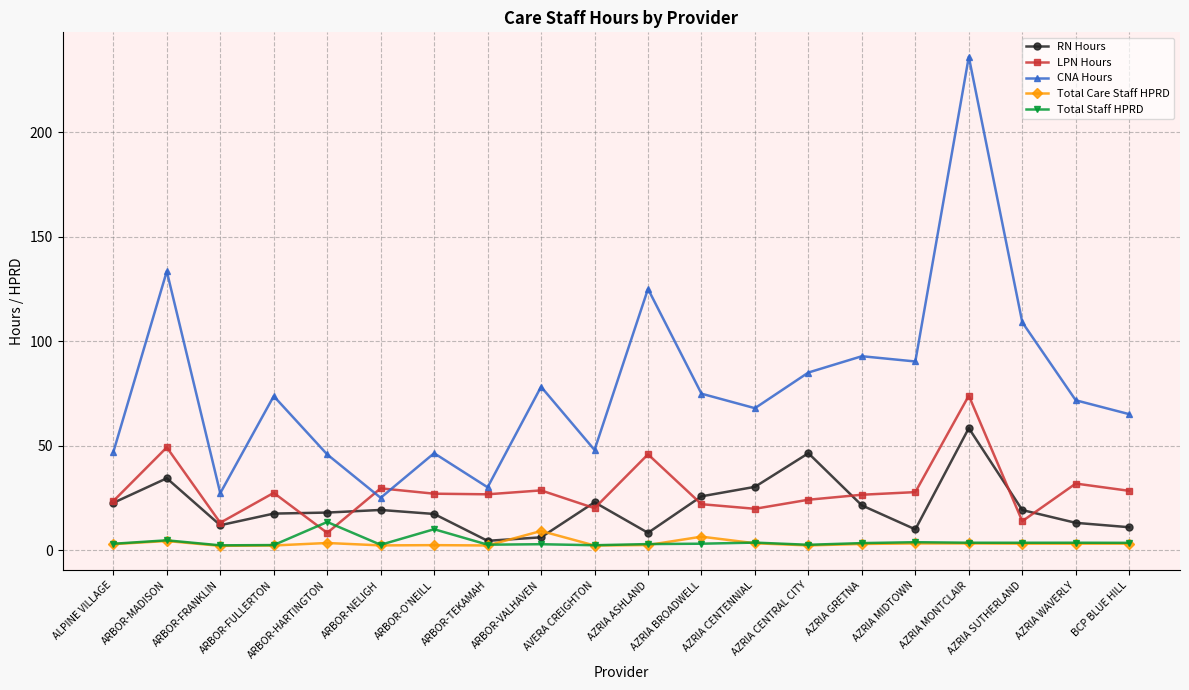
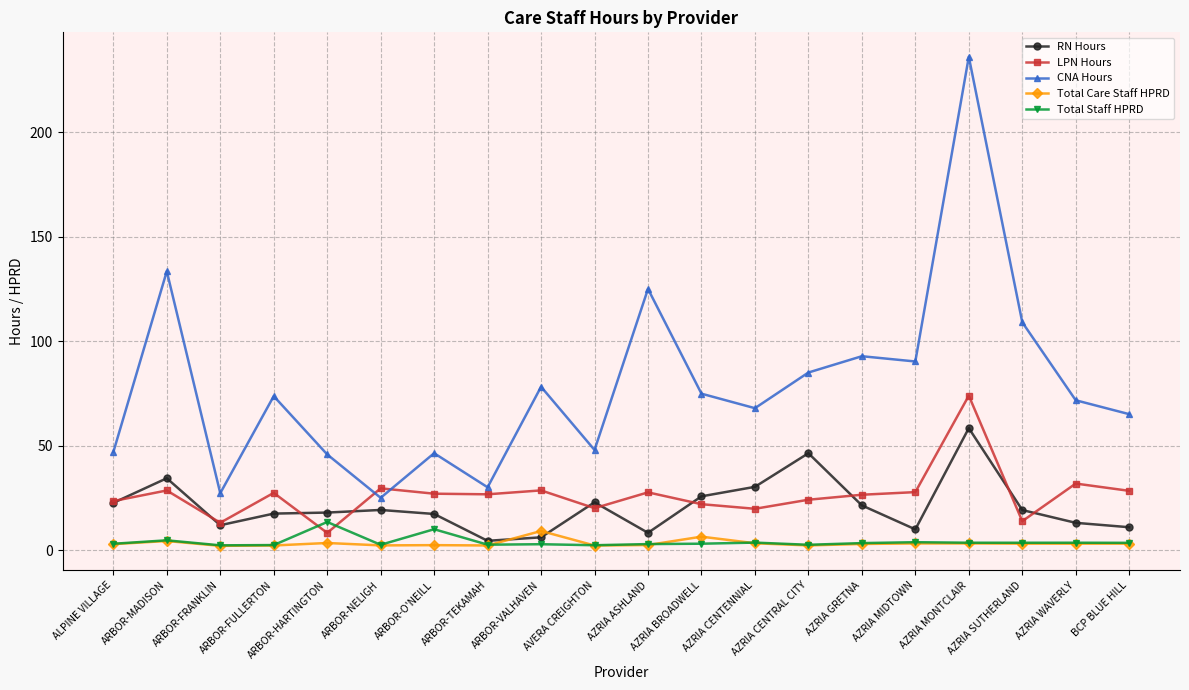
  {
    "RN Hours": {
      "ARBOR-MADISON": 34,
      "ARBOR-FULLERTON": 17,
      "ARBOR-HARTINGTON": 18,
      "ARBOR-NELIGH": 19,
      "ARBOR-O'NEILL": 17,
      "ARBOR-TEKAMAH": 4,
      "ARBOR-VALHAVEN": 6,
      "AVERA CREIGHTON": 23,
      "AZRIA ASHLAND": 8,
      "AZRIA BROADWELL": 26,
      "AZRIA CENTENNIAL": 30,
      "AZRIA CENTRAL CITY": 46,
      "AZRIA GRETNA": 21,
      "AZRIA MIDTOWN": 10,
      "AZRIA MONTCLAIR": 58,
      "AZRIA SUTHERLAND": 19,
      "AZRIA WAVERLY": 13,
      "BCP BLUE HILL": 11
    },
    "LPN Hours": {
-     "ARBOR-MADISON": 49,
+     "ARBOR-MADISON": 29,
      "ARBOR-FULLERTON": 27,
      "ARBOR-HARTINGTON": 8,
      "ARBOR-NELIGH": 30,
      "ARBOR-O'NEILL": 27,
      "ARBOR-TEKAMAH": 27,
      "ARBOR-VALHAVEN": 29,
      "AVERA CREIGHTON": 20,
-     "AZRIA ASHLAND": 46,
+     "AZRIA ASHLAND": 28,
      "AZRIA BROADWELL": 22,
      "AZRIA CENTENNIAL": 20,
      "AZRIA CENTRAL CITY": 24,
      "AZRIA GRETNA": 26,
      "AZRIA MIDTOWN": 28,
      "AZRIA MONTCLAIR": 74,
      "AZRIA SUTHERLAND": 14,
      "AZRIA WAVERLY": 32,
      "BCP BLUE HILL": 28
    },
    "CNA Hours": {
      "ALPINE VILLAGE": 47,
      "ARBOR-MADISON": 133,
      "ARBOR-FRANKLIN": 27,
      "ARBOR-FULLERTON": 74,
      "ARBOR-HARTINGTON": 46,
      "ARBOR-NELIGH": 25,
      "ARBOR-O'NEILL": 46,
      "ARBOR-TEKAMAH": 30,
      "ARBOR-VALHAVEN": 78,
      "AVERA CREIGHTON": 48,
      "AZRIA ASHLAND": 125,
      "AZRIA BROADWELL": 75,
      "AZRIA CENTENNIAL": 68,
      "AZRIA CENTRAL CITY": 85,
      "AZRIA GRETNA": 93,
      "AZRIA MIDTOWN": 90,
      "AZRIA MONTCLAIR": 236,
      "AZRIA SUTHERLAND": 109,
      "AZRIA WAVERLY": 72,
      "BCP BLUE HILL": 65
    },
    "Total Care Staff HPRD": {
      "ARBOR-HARTINGTON": 3,
      "ARBOR-O'NEILL": 2,
      "ARBOR-VALHAVEN": 9,
      "AZRIA BROADWELL": 6
    },
    "Total Staff HPRD": {
      "ARBOR-HARTINGTON": 13,
      "ARBOR-O'NEILL": 10,
      "ARBOR-VALHAVEN": 3,
      "AZRIA BROADWELL": 3
    }
  }
